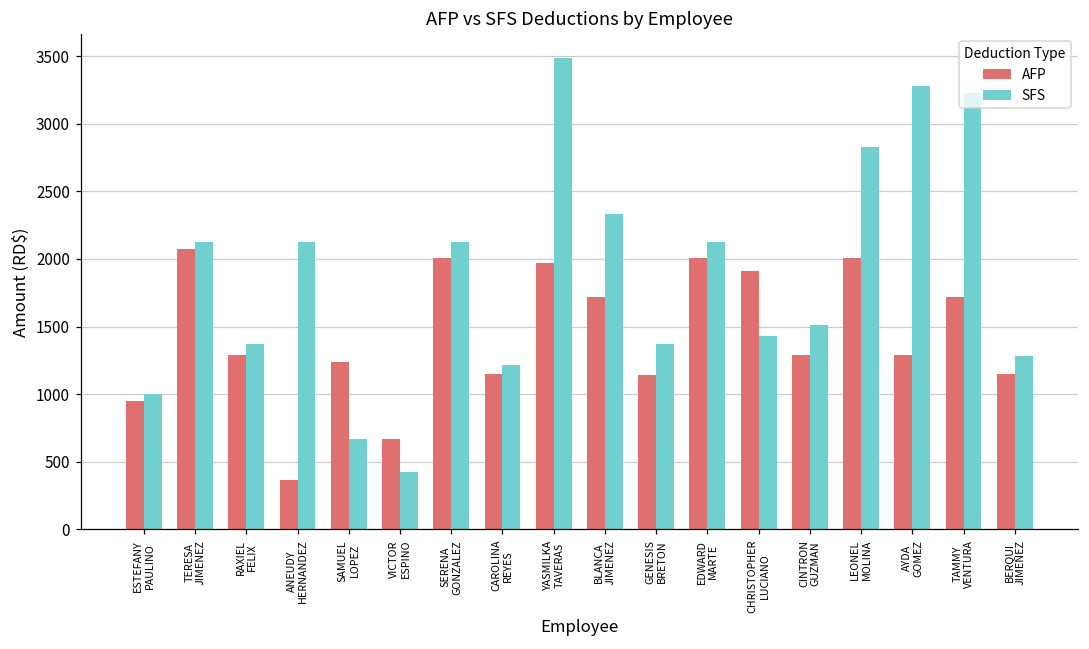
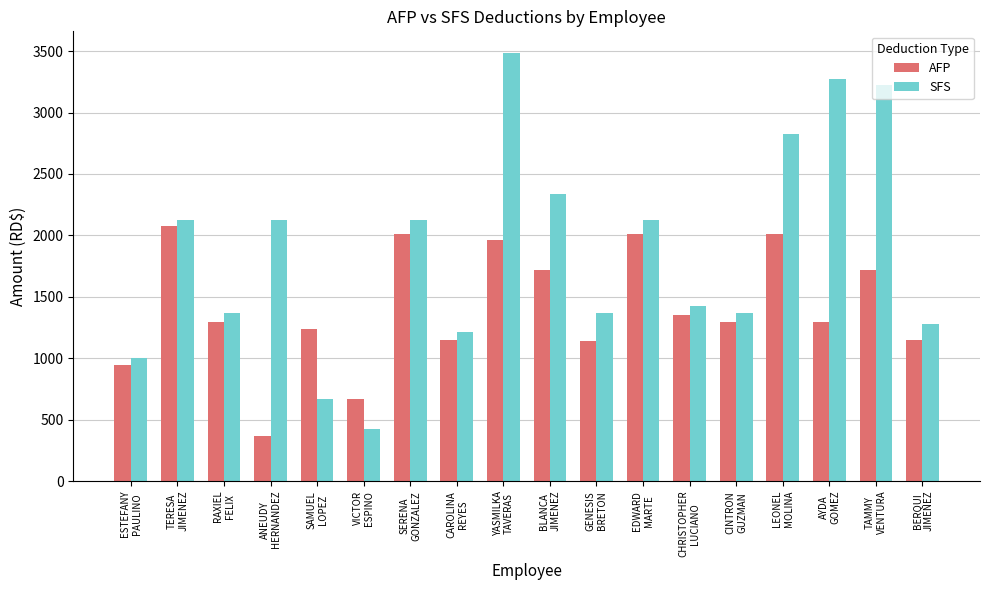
  {
    "AFP": {
      "ESTEFANY PAULINO": 950,
      "TERESA JIMENEZ": 2080,
      "RAXIEL FELIX": 1290,
      "ANEUDY HERNANDEZ": 360,
      "SAMUEL LOPEZ": 1240,
      "VICTOR ESPINO": 670,
      "SERENA GONZALEZ": 2010,
      "CAROLINA REYES": 1150,
      "YASMILKA TAVERAS": 1970,
      "BLANCA JIMENEZ": 1720,
      "GENESIS BRETON": 1140,
      "EDWARD MARTE": 2010,
-     "CHRISTOPHER LUCIANO": 1910,
+     "CHRISTOPHER LUCIANO": 1350,
      "CINTRON GUZMAN": 1290,
      "LEONEL MOLINA": 2010,
      "AYDA GOMEZ": 1290,
      "TAMMY VENTURA": 1720,
      "BERQUI JIMENEZ": 1150
    },
    "SFS": {
      "ESTEFANY PAULINO": 1000,
      "TERESA JIMENEZ": 2130,
      "RAXIEL FELIX": 1370,
      "ANEUDY HERNANDEZ": 2130,
      "SAMUEL LOPEZ": 670,
      "VICTOR ESPINO": 420,
      "SERENA GONZALEZ": 2130,
      "CAROLINA REYES": 1220,
      "YASMILKA TAVERAS": 3490,
      "BLANCA JIMENEZ": 2340,
      "GENESIS BRETON": 1370,
      "EDWARD MARTE": 2130,
      "CHRISTOPHER LUCIANO": 1430,
-     "CINTRON GUZMAN": 1510,
+     "CINTRON GUZMAN": 1370,
      "LEONEL MOLINA": 2830,
      "AYDA GOMEZ": 3280,
      "BERQUI JIMENEZ": 1280
    }
  }
